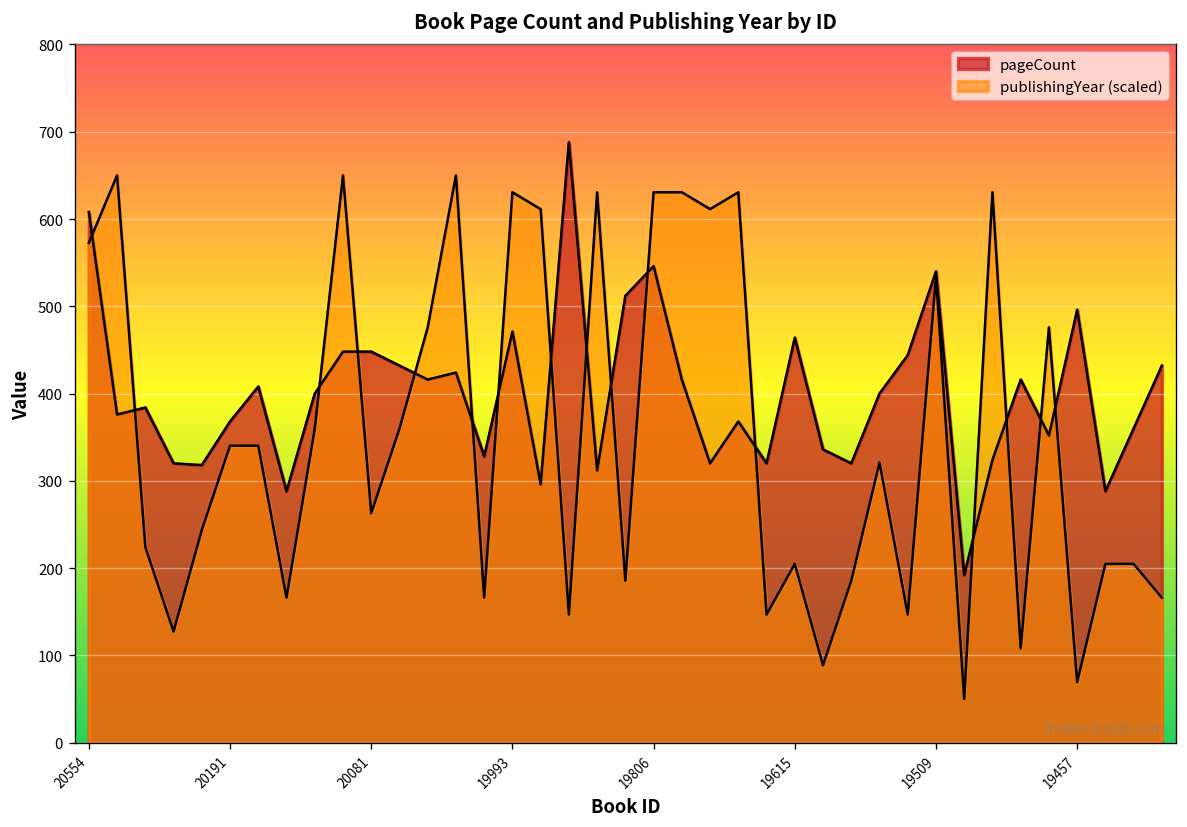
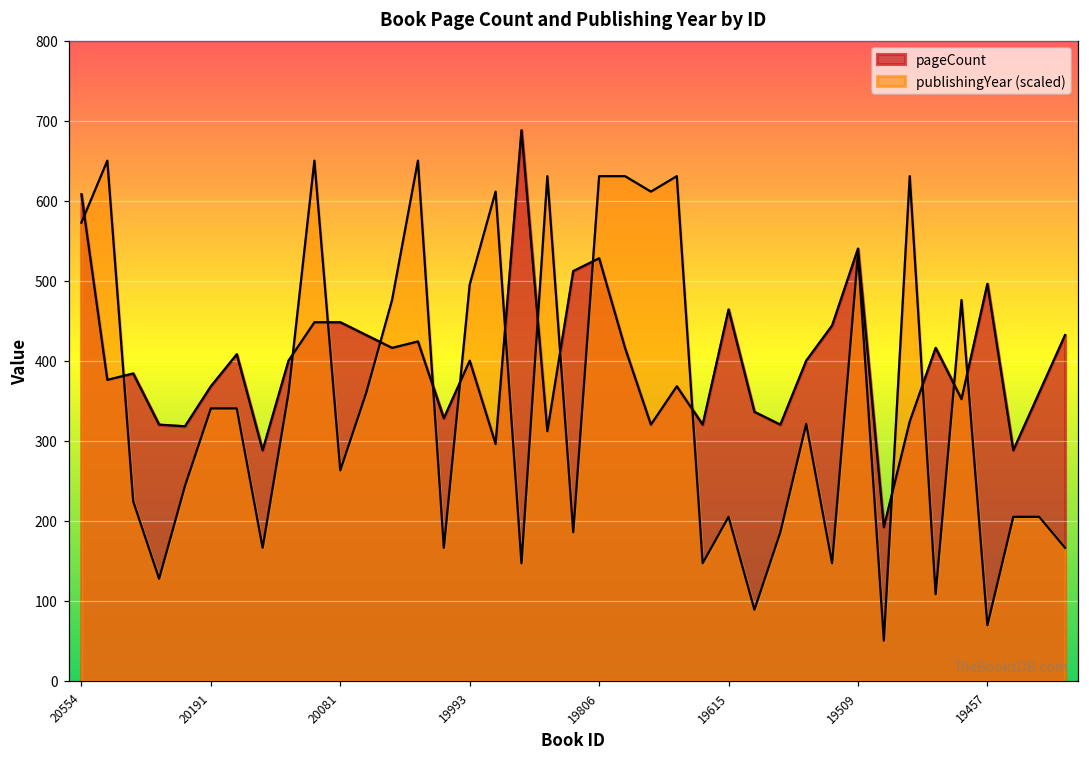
  {
    "pageCount": {
      "20554": 610,
      "20191": 370,
      "20081": 450,
-     "19993": 470,
-     "19806": 550,
+     "19993": 400,
+     "19806": 530,
      "19615": 460,
      "19509": 540,
      "19457": 500
    },
    "publishingYear (scaled)": {
      "20554": 570,
      "20191": 340,
      "20081": 260,
-     "19993": 630,
+     "19993": 500,
      "19806": 630,
      "19615": 200,
      "19509": 530,
      "19457": 70
    }
  }
